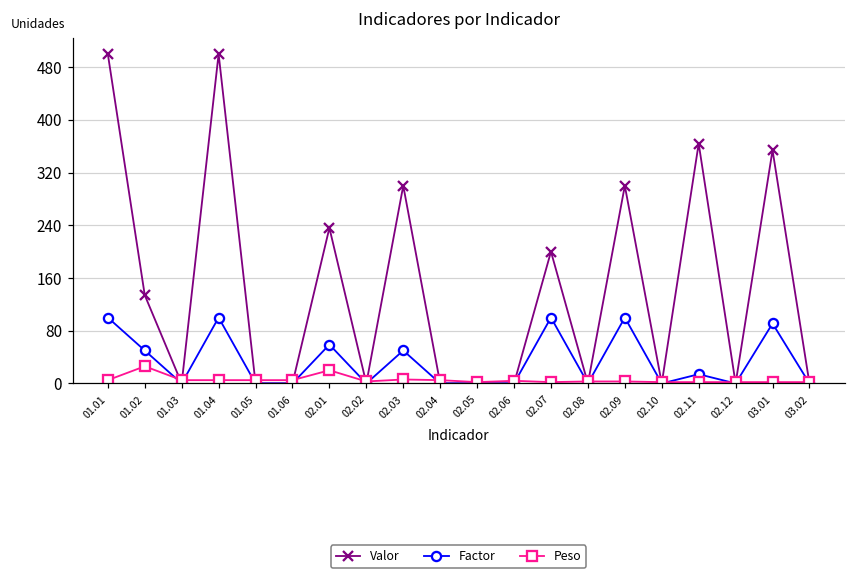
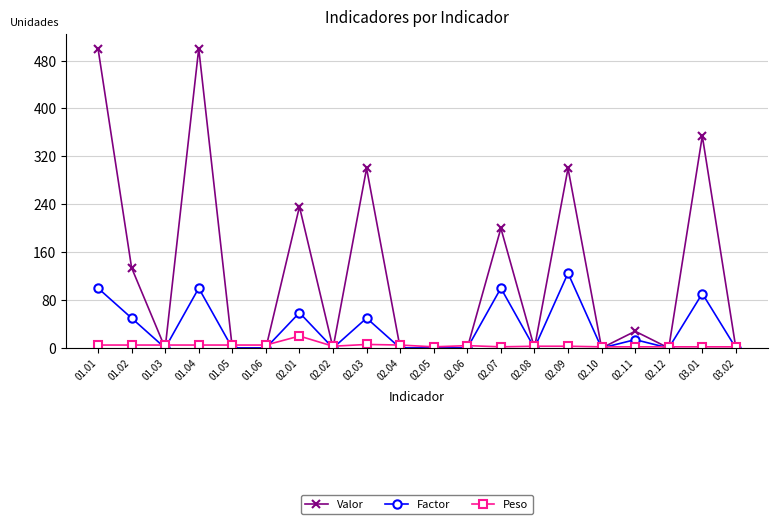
  {
    "Valor": {
      "01.01": 500,
      "01.02": 130,
      "01.04": 500,
      "02.01": 240,
      "02.03": 300,
      "02.07": 200,
      "02.09": 300,
-     "02.11": 360,
+     "02.11": 30,
      "03.01": 350
    },
    "Factor": {
      "01.01": 100,
      "01.02": 50,
      "01.04": 100,
      "02.01": 60,
      "02.03": 50,
      "02.07": 100,
-     "02.09": 100,
+     "02.09": 130,
      "02.11": 10,
      "03.01": 90
    },
    "Peso": {
      "01.01": 10,
-     "01.02": 30,
+     "01.02": 10,
      "01.03": 10,
      "01.04": 10,
      "01.05": 10,
      "01.06": 10,
      "02.01": 20,
      "02.03": 10,
      "02.04": 10,
      "02.07": 0,
      "02.09": 0,
      "02.11": 0,
      "03.01": 0
    }
  }
